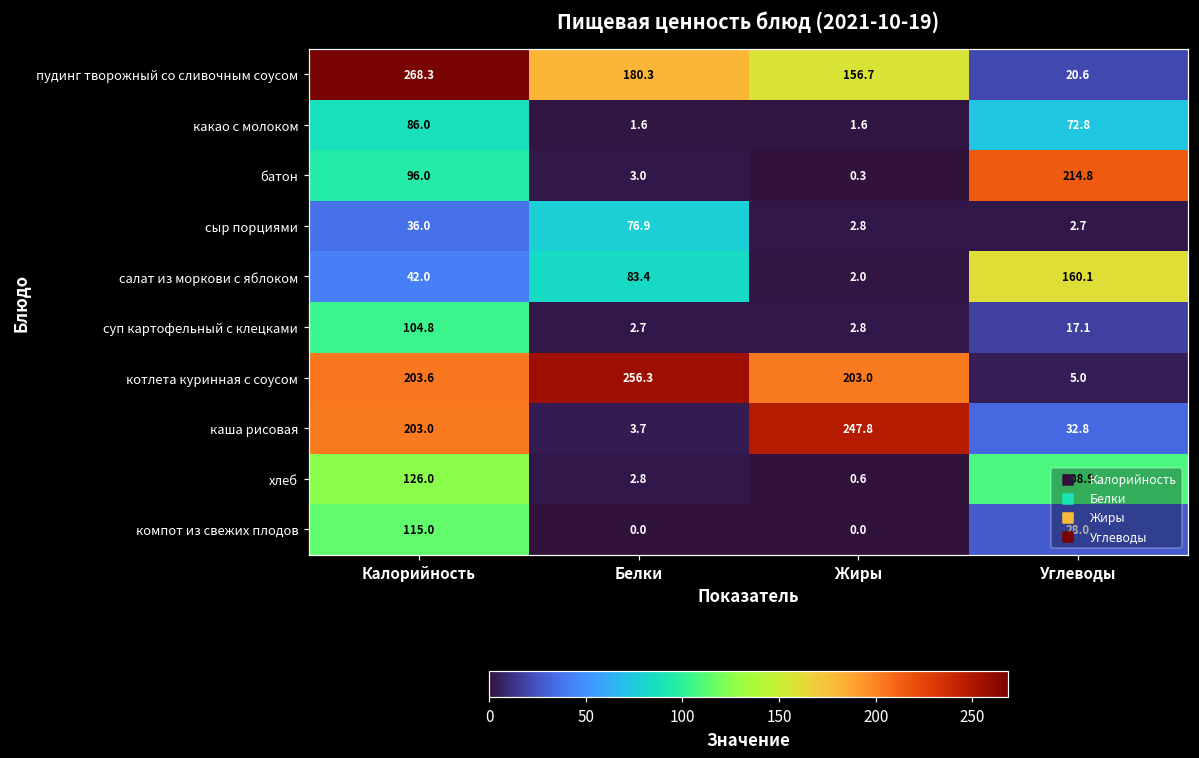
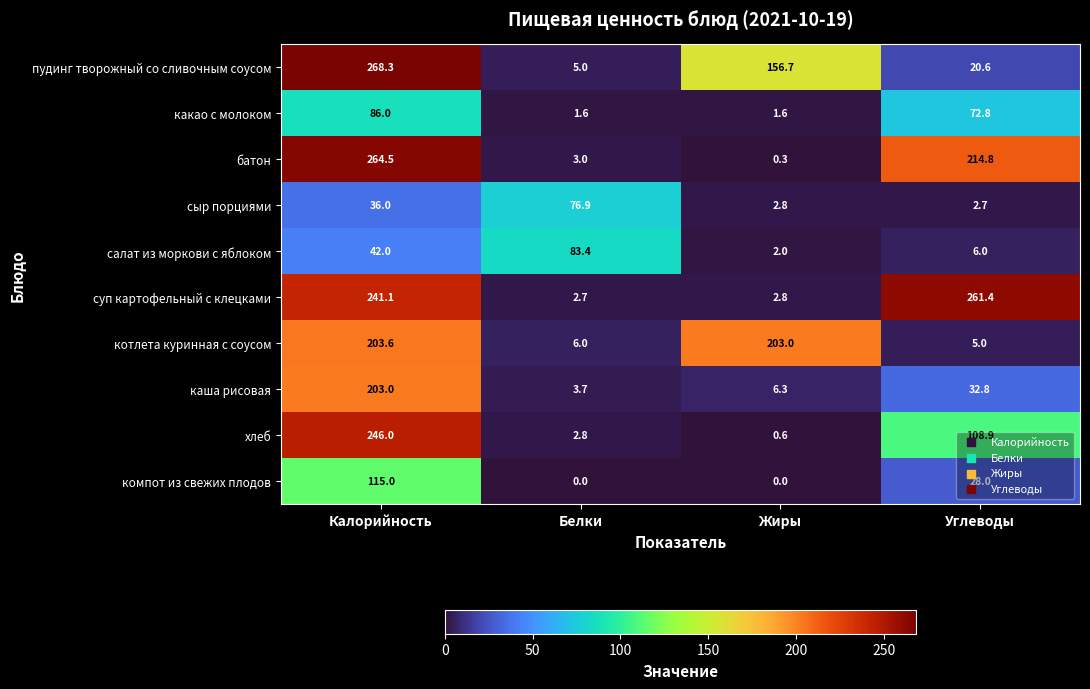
  {
    "пудинг творожный со сливочным соусом": {
      "Калорийность": 268.3,
-     "Белки": 180.3,
+     "Белки": 5.0,
      "Жиры": 156.7,
      "Углеводы": 20.6
    },
    "какао с молоком": {
      "Калорийность": 86.0,
      "Белки": 1.6,
      "Жиры": 1.6,
      "Углеводы": 72.8
    },
    "батон": {
-     "Калорийность": 96.0,
+     "Калорийность": 264.5,
      "Белки": 3.0,
      "Жиры": 0.3,
      "Углеводы": 214.8
    },
    "сыр порциями": {
      "Калорийность": 36.0,
      "Белки": 76.9,
      "Жиры": 2.8,
      "Углеводы": 2.7
    },
    "салат из моркови с яблоком": {
      "Калорийность": 42.0,
      "Белки": 83.4,
      "Жиры": 2.0,
-     "Углеводы": 160.1
+     "Углеводы": 6.0
    },
    "суп картофельный с клецками": {
-     "Калорийность": 104.8,
+     "Калорийность": 241.1,
      "Белки": 2.7,
      "Жиры": 2.8,
-     "Углеводы": 17.1
+     "Углеводы": 261.4
    },
    "котлета куринная с соусом": {
      "Калорийность": 203.6,
-     "Белки": 256.3,
+     "Белки": 6.0,
      "Жиры": 203.0,
      "Углеводы": 5.0
    },
    "каша рисовая": {
      "Калорийность": 203.0,
      "Белки": 3.7,
-     "Жиры": 247.8,
+     "Жиры": 6.3,
      "Углеводы": 32.8
    },
    "хлеб": {
-     "Калорийность": 126.0,
+     "Калорийность": 246.0,
      "Белки": 2.8,
      "Жиры": 0.6
    },
    "компот из свежих плодов": {
      "Калорийность": 115.0,
      "Белки": 0.0,
      "Жиры": 0.0
    }
  }
